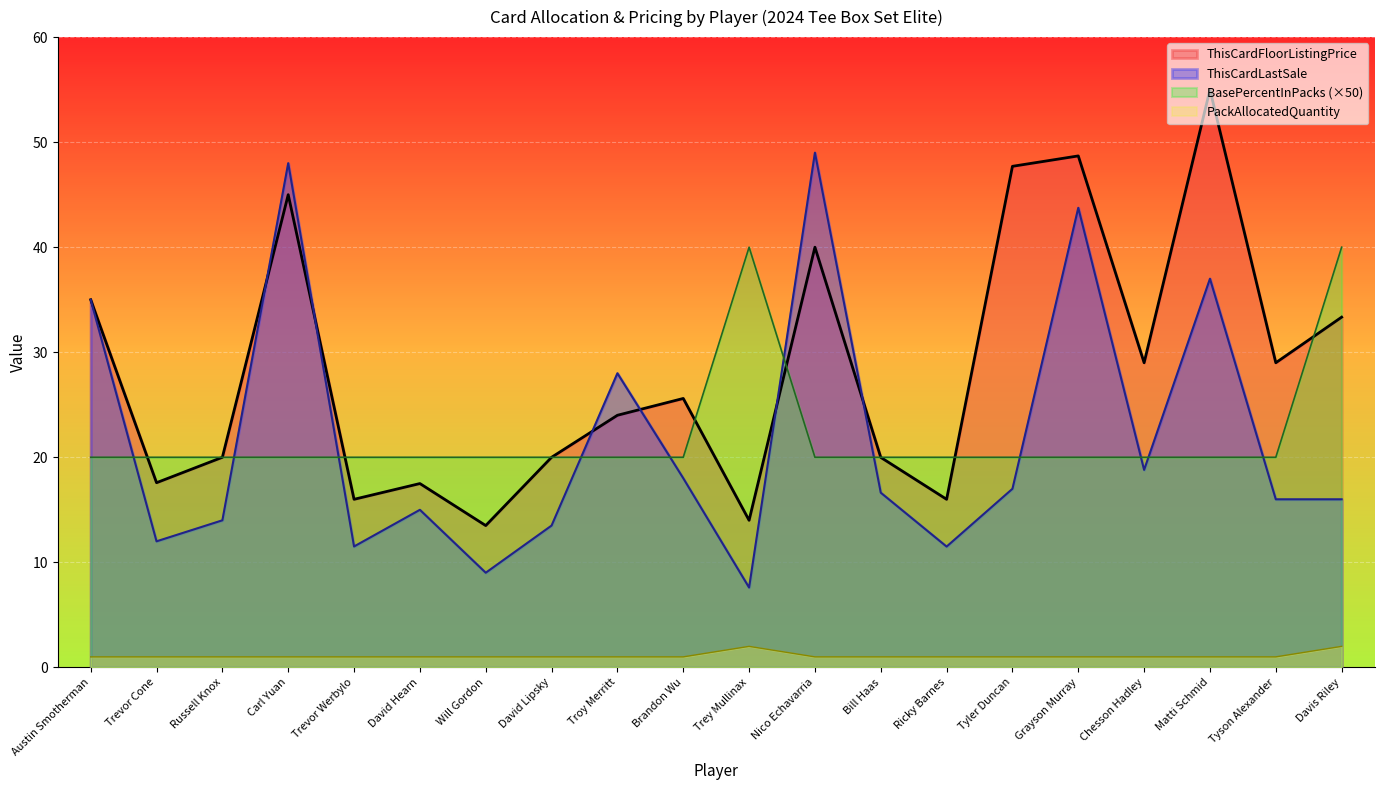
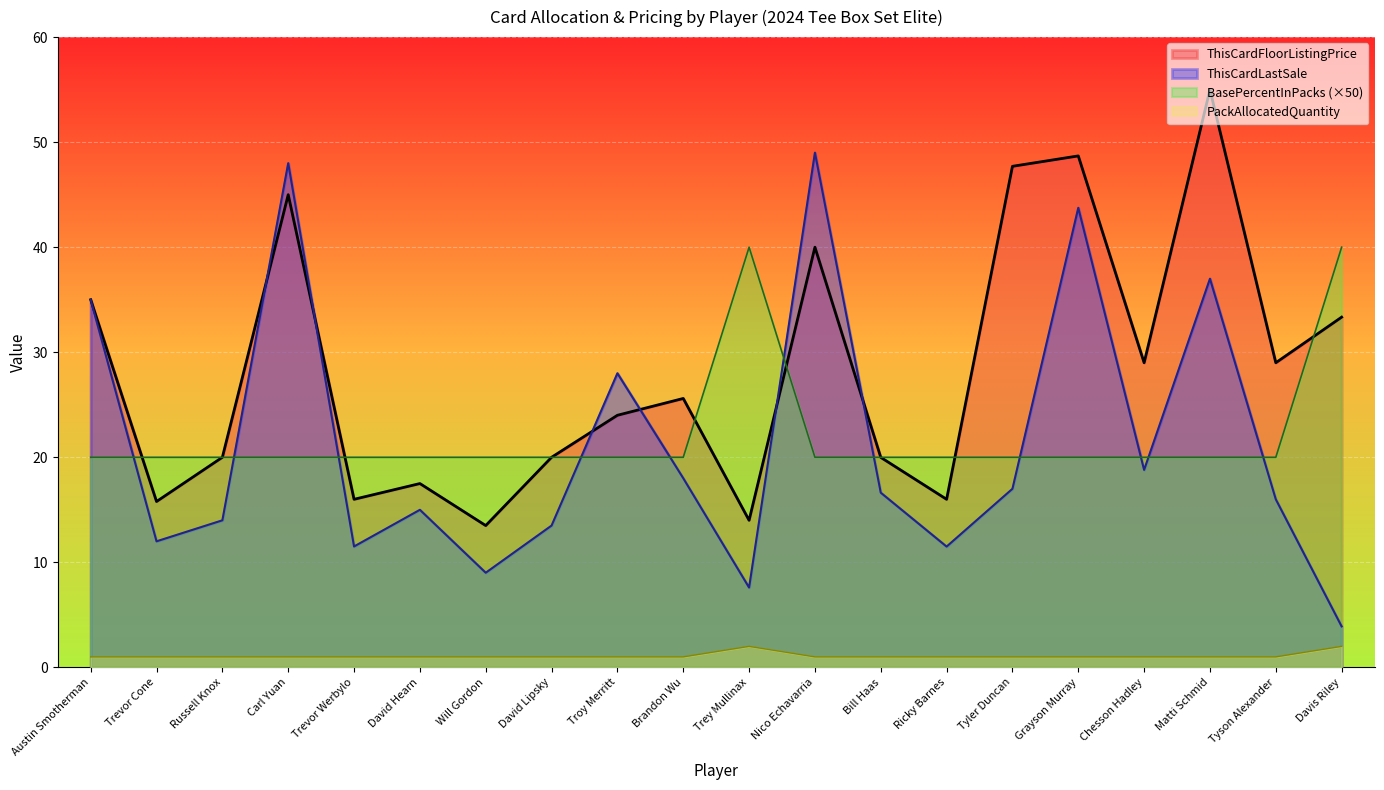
  {
    "ThisCardFloorListingPrice": {
-     "Trevor Cone": 17.6,
+     "Trevor Cone": 15.8,
      "Carl Yuan": 45.0,
      "Trevor Werbylo": 16.0,
      "David Hearn": 17.5,
      "Will Gordon": 13.5,
      "Troy Merritt": 24.0,
      "Brandon Wu": 25.6,
      "Trey Mullinax": 14.0,
      "Nico Echavarria": 40.0,
      "Ricky Barnes": 16.0,
      "Tyler Duncan": 47.7,
      "Grayson Murray": 48.7,
      "Chesson Hadley": 29.0,
      "Tyson Alexander": 29.0,
      "Davis Riley": 33.3
    },
    "ThisCardLastSale": {
      "Trevor Cone": 12.0,
      "Russell Knox": 14.0,
      "Carl Yuan": 48.0,
      "Trevor Werbylo": 11.5,
      "David Hearn": 15.0,
      "Will Gordon": 9.0,
      "David Lipsky": 13.5,
      "Troy Merritt": 28.0,
      "Brandon Wu": 18.0,
      "Trey Mullinax": 7.6,
      "Nico Echavarria": 49.0,
      "Bill Haas": 16.6,
      "Ricky Barnes": 11.5,
      "Tyler Duncan": 17.0,
      "Grayson Murray": 43.8,
      "Chesson Hadley": 18.8,
      "Matti Schmid": 37.0,
      "Tyson Alexander": 16.0,
-     "Davis Riley": 16.0
+     "Davis Riley": 3.9
    },
    "BasePercentInPacks (×50)": {
      "Austin Smotherman": 20.0,
      "Trevor Cone": 20.0,
      "Carl Yuan": 20.0,
      "Trevor Werbylo": 20.0,
      "David Hearn": 20.0,
      "Will Gordon": 20.0,
      "Troy Merritt": 20.0,
      "Brandon Wu": 20.0,
      "Trey Mullinax": 40.0,
      "Nico Echavarria": 20.0,
      "Ricky Barnes": 20.0,
      "Tyler Duncan": 20.0,
      "Grayson Murray": 20.0,
      "Chesson Hadley": 20.0,
      "Matti Schmid": 20.0,
      "Tyson Alexander": 20.0,
      "Davis Riley": 40.0
    },
    "PackAllocatedQuantity": {
      "Austin Smotherman": 1.0,
      "Trevor Cone": 1.0,
      "Russell Knox": 1.0,
      "Carl Yuan": 1.0,
      "Trevor Werbylo": 1.0,
      "David Hearn": 1.0,
      "Will Gordon": 1.0,
      "David Lipsky": 1.0,
      "Troy Merritt": 1.0,
      "Brandon Wu": 1.0,
      "Trey Mullinax": 2.0,
      "Nico Echavarria": 1.0,
      "Bill Haas": 1.0,
      "Ricky Barnes": 1.0,
      "Tyler Duncan": 1.0,
      "Grayson Murray": 1.0,
      "Chesson Hadley": 1.0,
      "Matti Schmid": 1.0,
      "Tyson Alexander": 1.0,
      "Davis Riley": 2.0
    }
  }
